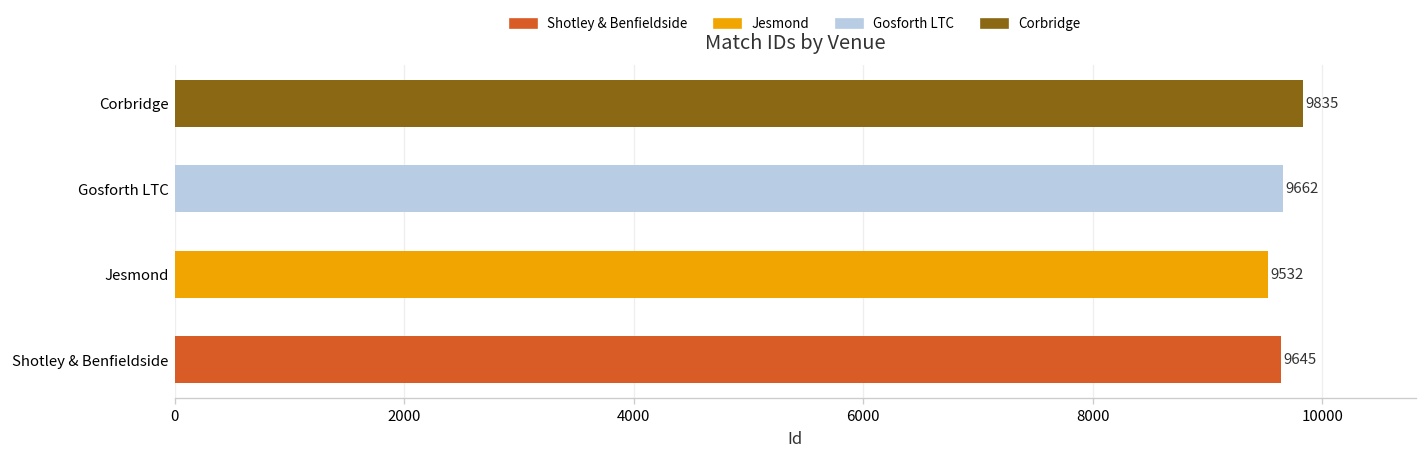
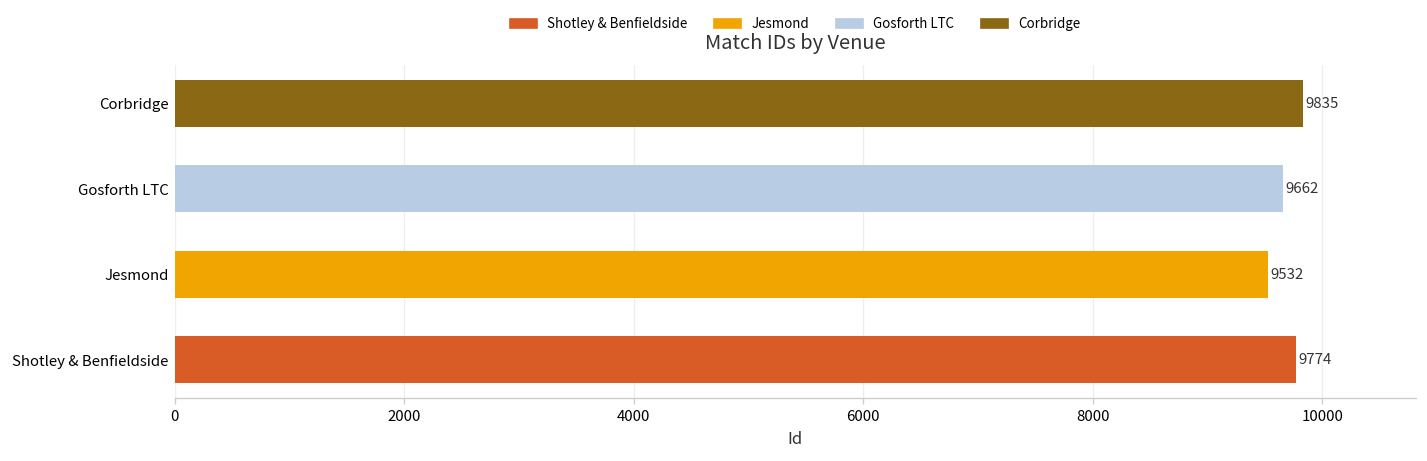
  {
    "Corbridge": 9835,
    "Gosforth LTC": 9662,
    "Jesmond": 9532,
-   "Shotley & Benfieldside": 9645
+   "Shotley & Benfieldside": 9774
  }
